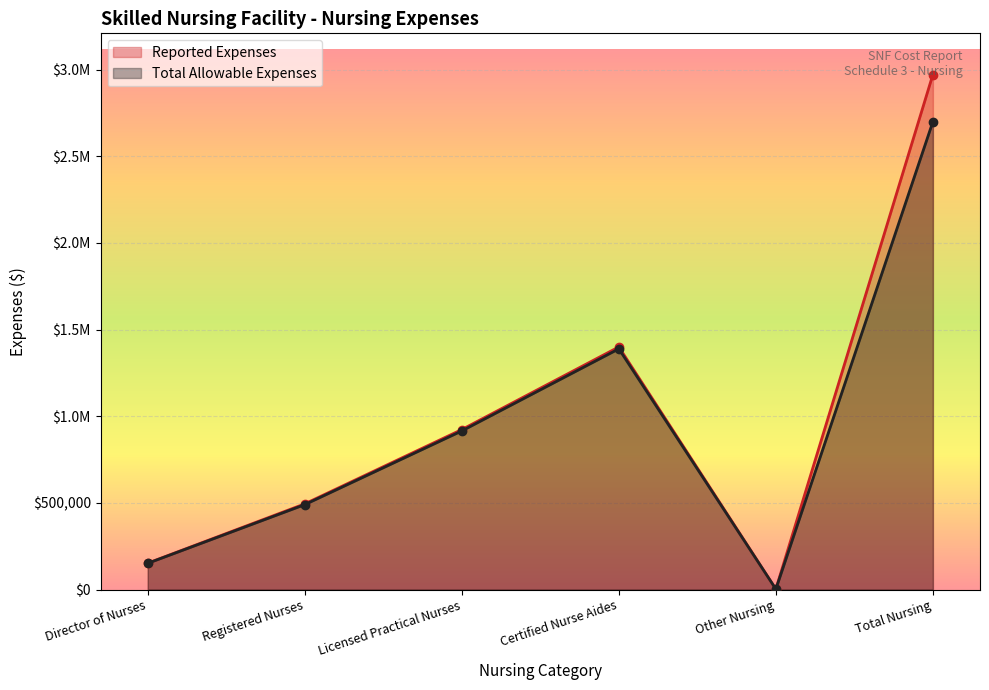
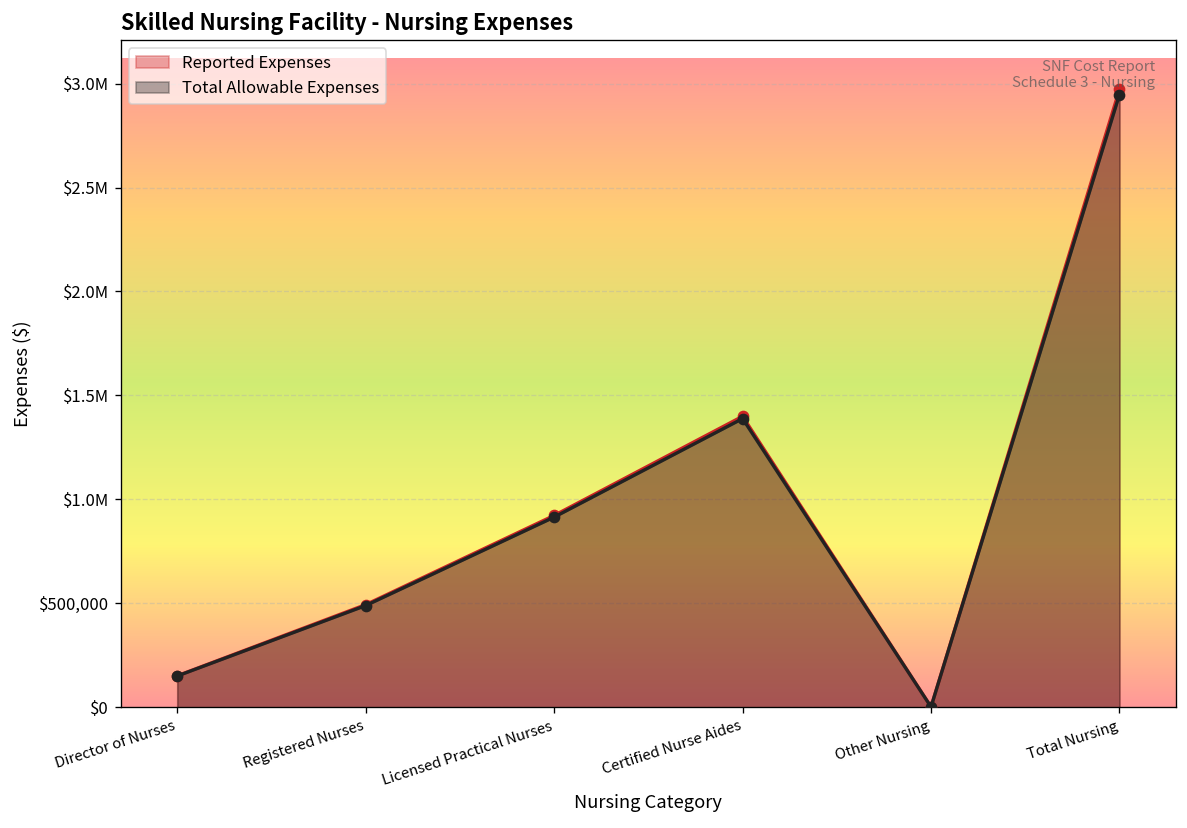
  {
    "Total Allowable Expenses": {
-     "Total Nursing": "$2,700,000"
+     "Total Nursing": "$2,950,000"
    }
  }
